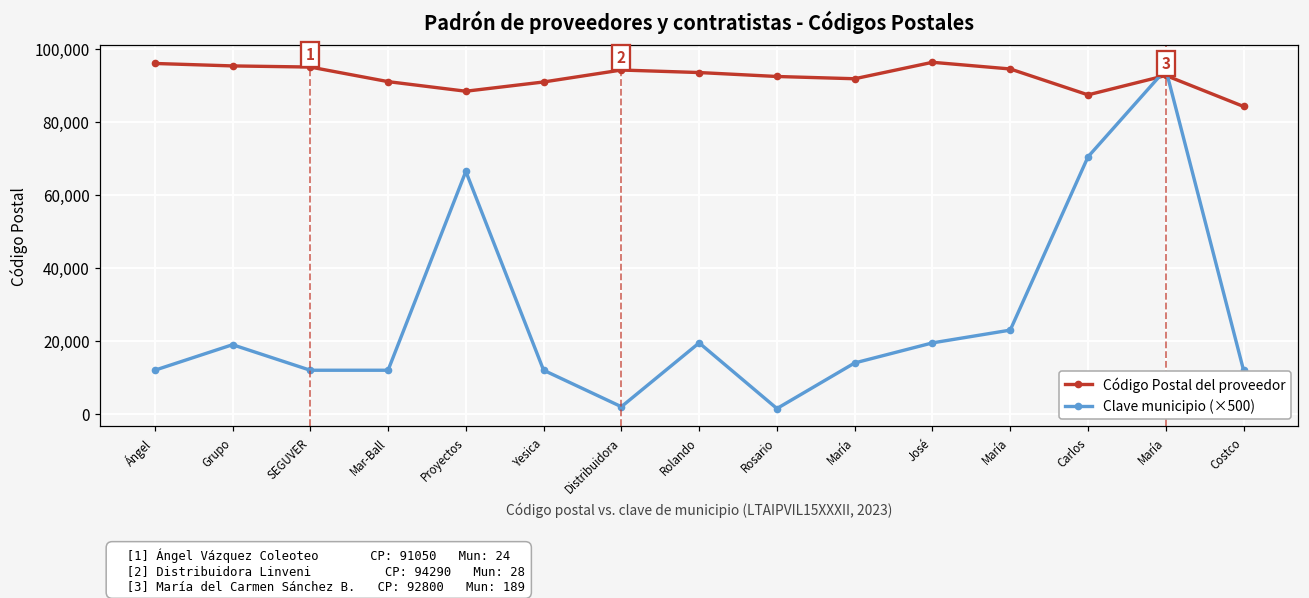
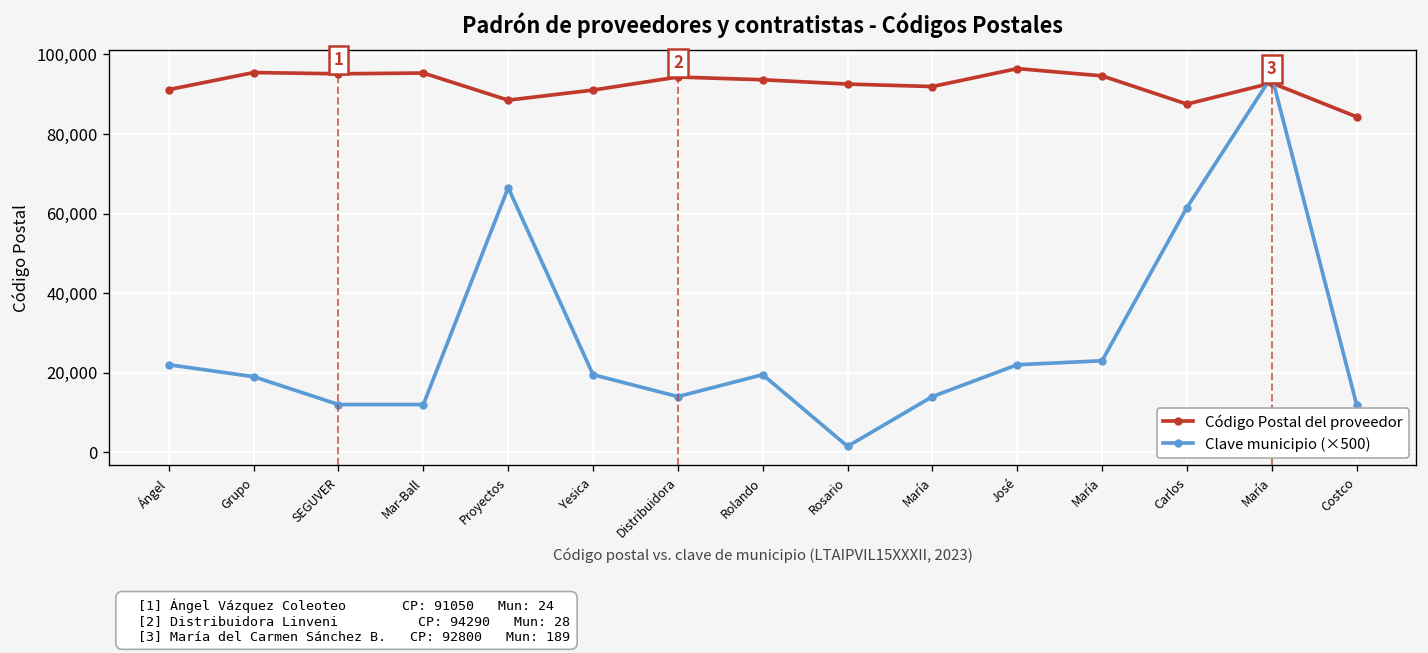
  {
    "Código Postal del proveedor": {
-     "Ángel": "96,000",
+     "Ángel": "91,000",
      "Grupo": "95,000",
-     "Mar-Ball": "91,000",
+     "Mar-Ball": "95,000",
      "Proyectos": "88,000",
      "Yesica": "91,000",
      "Rolando": "94,000",
      "Rosario": "93,000",
      "José": "96,000",
      "Carlos": "87,000",
      "Costco": "84,000"
    },
    "Clave municipio (×500)": {
-     "Ángel": "12,000",
+     "Ángel": "22,000",
      "Grupo": "19,000",
      "SEGUVER": "12,000",
      "Mar-Ball": "12,000",
      "Proyectos": "67,000",
-     "Yesica": "12,000",
-     "Distribuidora": "2,000",
+     "Yesica": "20,000",
+     "Distribuidora": "14,000",
      "Rolando": "20,000",
      "Rosario": "2,000",
-     "José": "20,000",
-     "Carlos": "71,000",
+     "José": "22,000",
+     "Carlos": "62,000",
      "Costco": "12,000"
    }
  }
